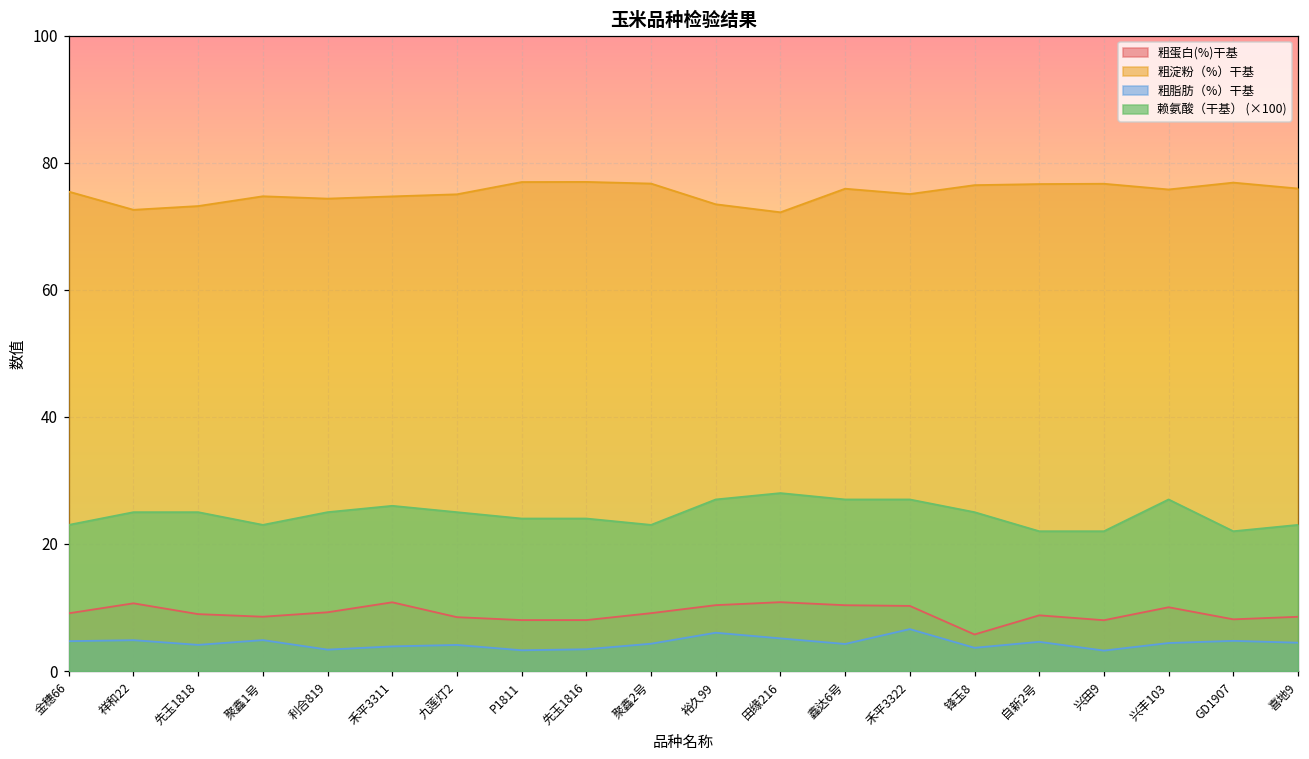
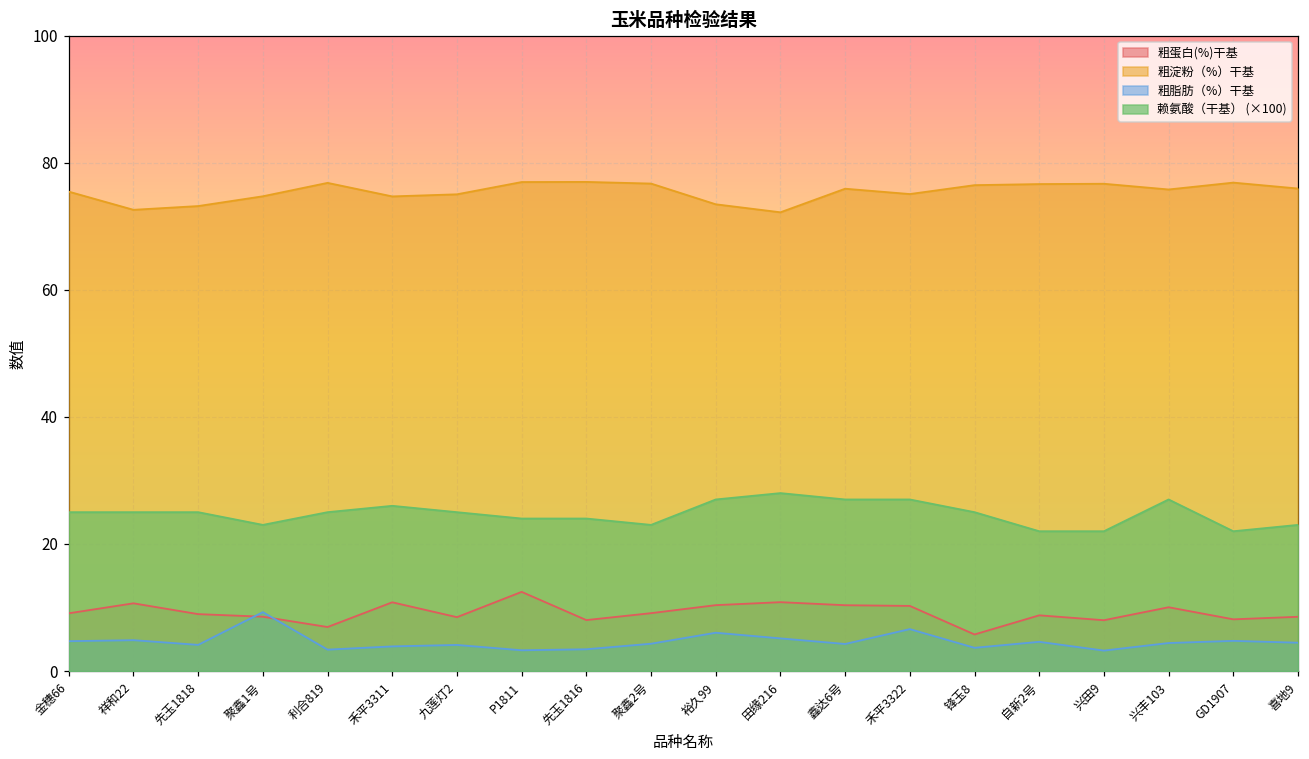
  {
    "粗蛋白(%)干基": {
      "金穗66": 9,
      "祥和22": 11,
      "先玉1818": 9,
      "聚鑫1号": 9,
-     "利合819": 9,
+     "利合819": 7,
      "禾平3311": 11,
      "九莲灯2": 8,
-     "P1811": 8,
+     "P1811": 12,
      "先玉1816": 8,
      "聚鑫2号": 9,
      "裕久99": 10,
      "田缘216": 11,
      "鑫达6号": 10,
      "禾平3322": 10,
      "锋玉8": 6,
      "自新2号": 9,
      "兴田9": 8,
      "兴丰103": 10,
      "GD1907": 8,
      "喜地9": 9
    },
    "粗淀粉（%）干基": {
      "金穗66": 75,
      "祥和22": 73,
      "先玉1818": 73,
      "聚鑫1号": 75,
-     "利合819": 74,
+     "利合819": 77,
      "禾平3311": 75,
      "九莲灯2": 75,
      "P1811": 77,
      "先玉1816": 77,
      "聚鑫2号": 77,
      "裕久99": 73,
      "田缘216": 72,
      "鑫达6号": 76,
      "禾平3322": 75,
      "锋玉8": 76,
      "自新2号": 77,
      "兴田9": 77,
      "兴丰103": 76,
      "GD1907": 77,
      "喜地9": 76
    },
    "粗脂肪（%）干基": {
      "金穗66": 5,
      "祥和22": 5,
      "先玉1818": 4,
-     "聚鑫1号": 5,
+     "聚鑫1号": 9,
      "利合819": 3,
      "禾平3311": 4,
      "九莲灯2": 4,
      "P1811": 3,
      "先玉1816": 3,
      "聚鑫2号": 4,
      "裕久99": 6,
      "田缘216": 5,
      "鑫达6号": 4,
      "禾平3322": 7,
      "锋玉8": 4,
      "自新2号": 5,
      "兴田9": 3,
      "兴丰103": 4,
      "GD1907": 5,
      "喜地9": 4
    },
    "赖氨酸（干基） (×100)": {
-     "金穗66": 23,
+     "金穗66": 25,
      "祥和22": 25,
      "先玉1818": 25,
      "聚鑫1号": 23,
      "利合819": 25,
      "禾平3311": 26,
      "九莲灯2": 25,
      "P1811": 24,
      "先玉1816": 24,
      "聚鑫2号": 23,
      "裕久99": 27,
      "田缘216": 28,
      "鑫达6号": 27,
      "禾平3322": 27,
      "锋玉8": 25,
      "自新2号": 22,
      "兴田9": 22,
      "兴丰103": 27,
      "GD1907": 22,
      "喜地9": 23
    }
  }
